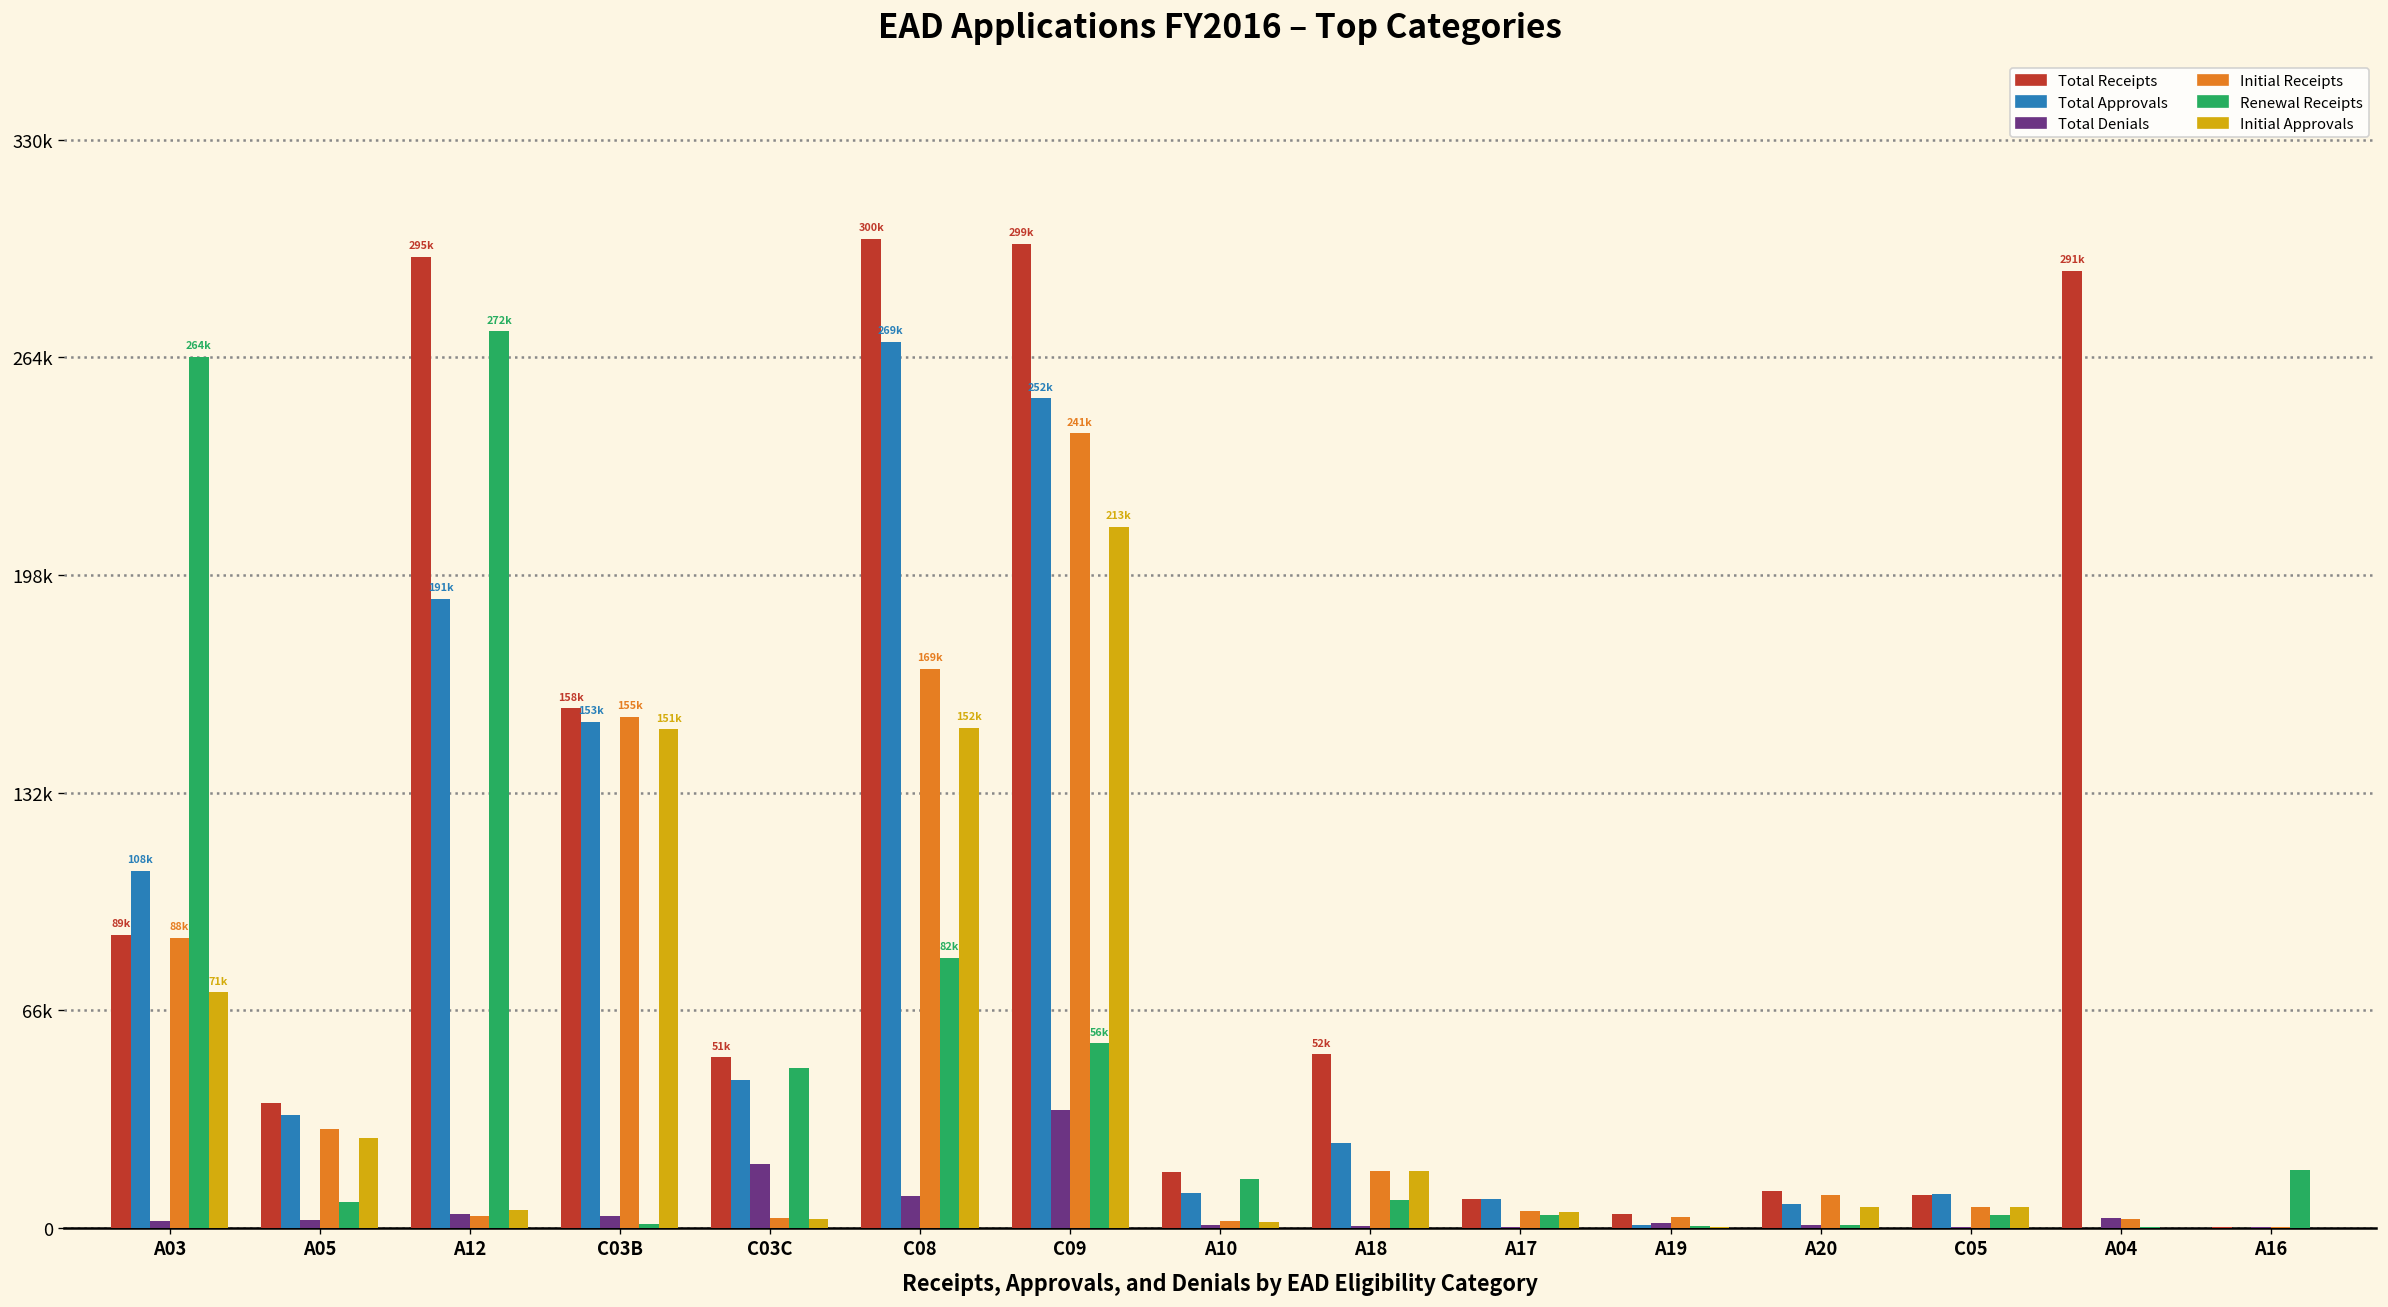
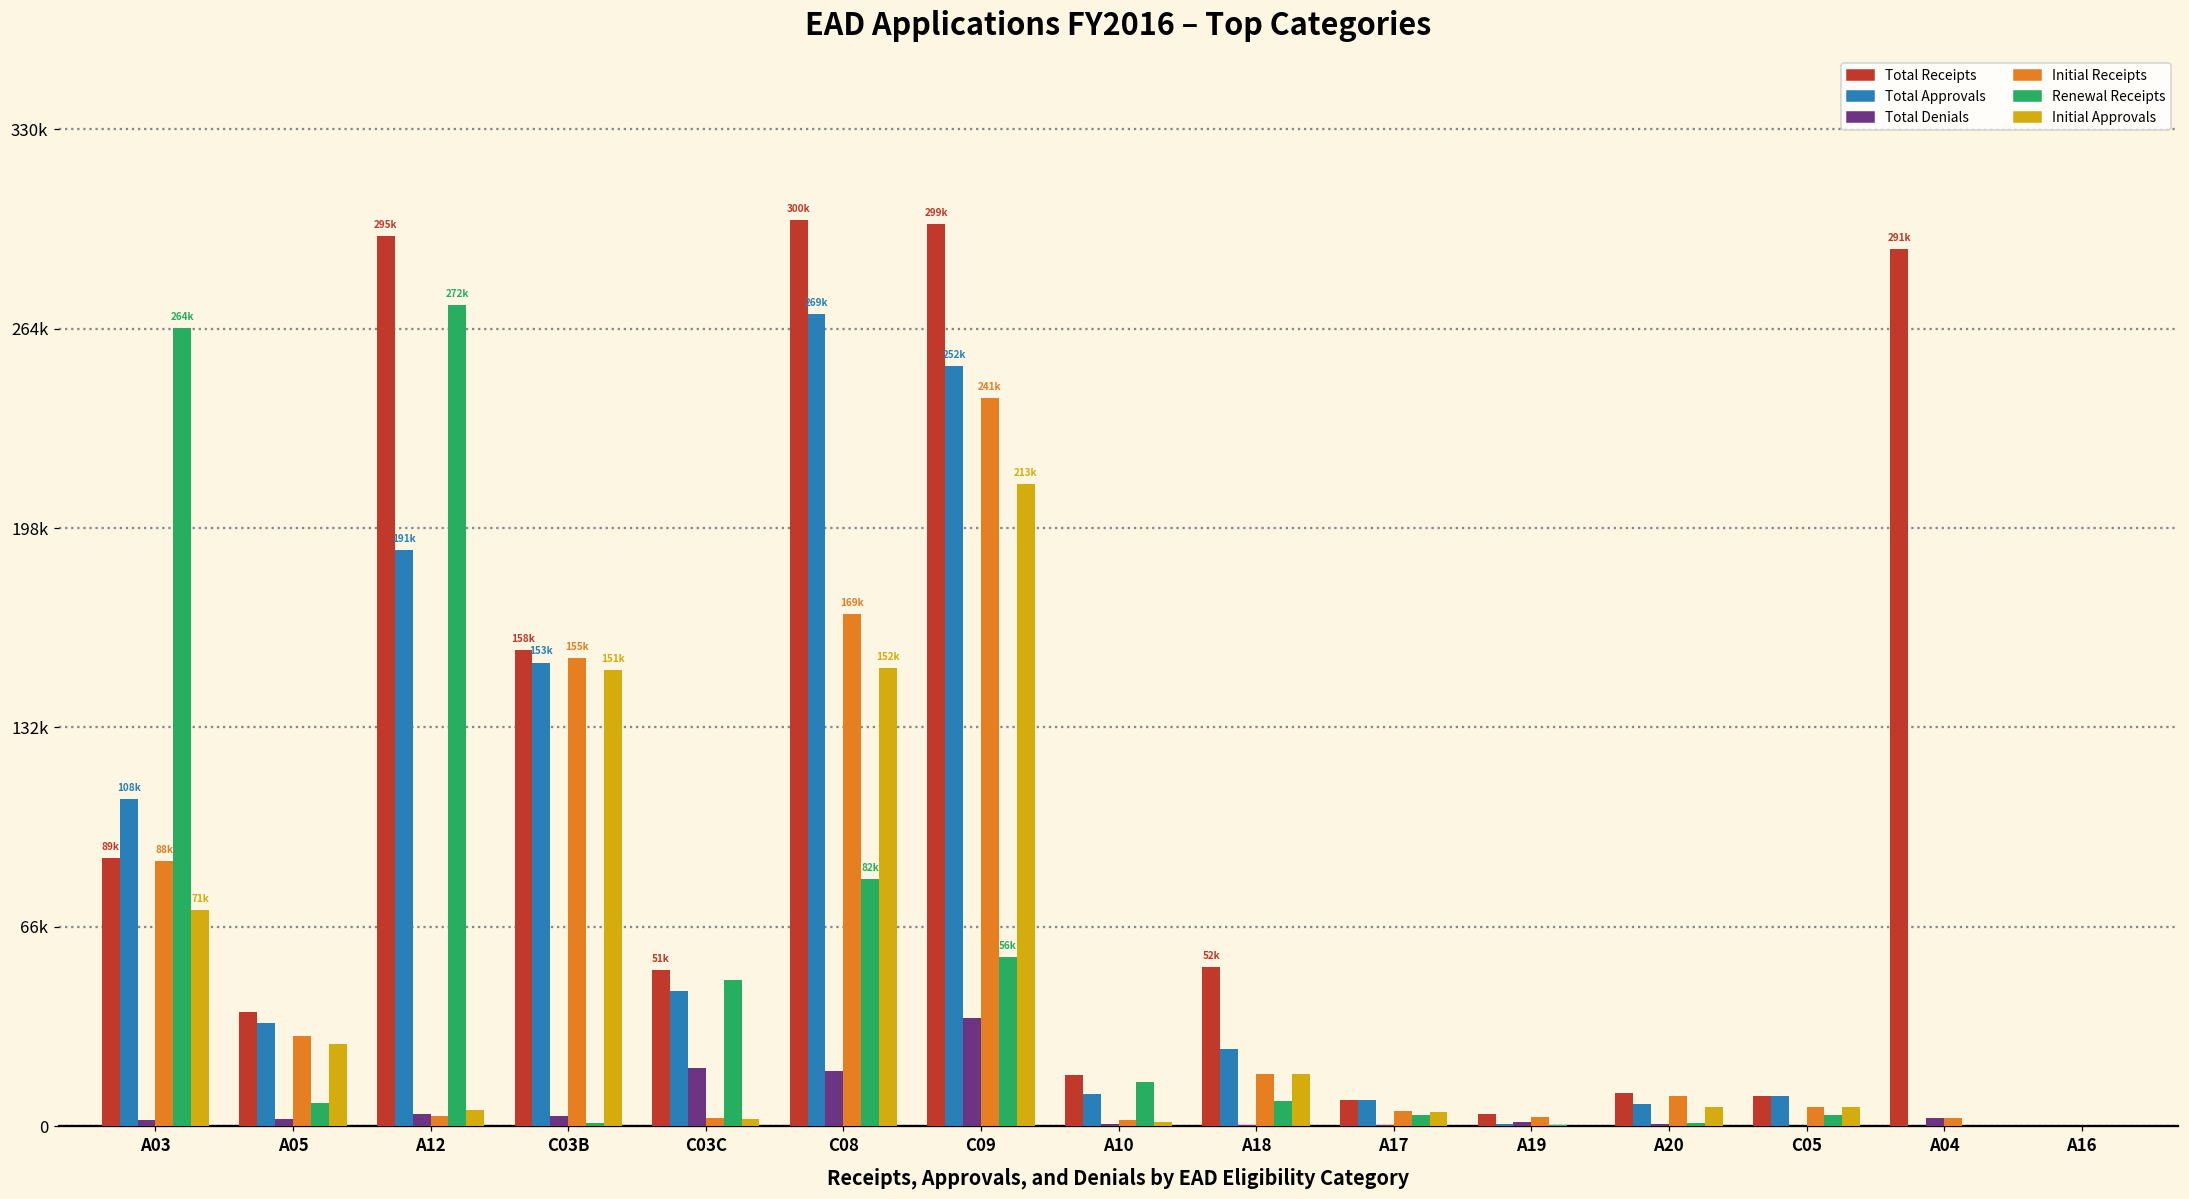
  {
    "Total Receipts": {
      "A03": "89k",
      "A12": "295k",
      "C03B": "158k",
      "C09": "299k",
      "A04": "291k"
    },
    "Total Approvals": {
      "A12": "191k",
      "C08": "269k",
      "C09": "252k"
    },
    "Total Denials": {
      "A03": "2000",
      "A05": "2000",
      "A12": "4000",
      "C03B": "3000",
      "C03C": "19000",
-     "C08": "10000",
+     "C08": "19000",
      "C09": "36000",
      "A19": "1000",
      "A04": "3000"
    },
    "Renewal Receipts": {
      "A05": "8000",
      "C03B": "1000",
      "C03C": "49000",
      "A10": "15000",
      "A18": "8000",
      "A17": "4000",
      "A20": "1000",
      "C05": "4000",
-     "A16": "18000"
+     "A16": "0"
    }
  }
